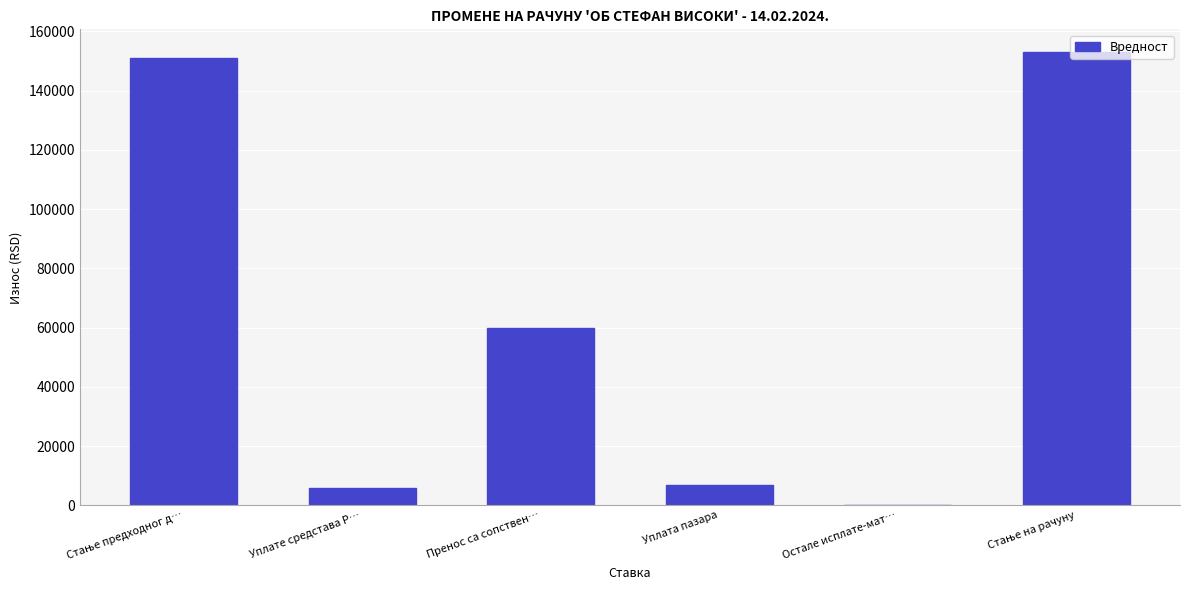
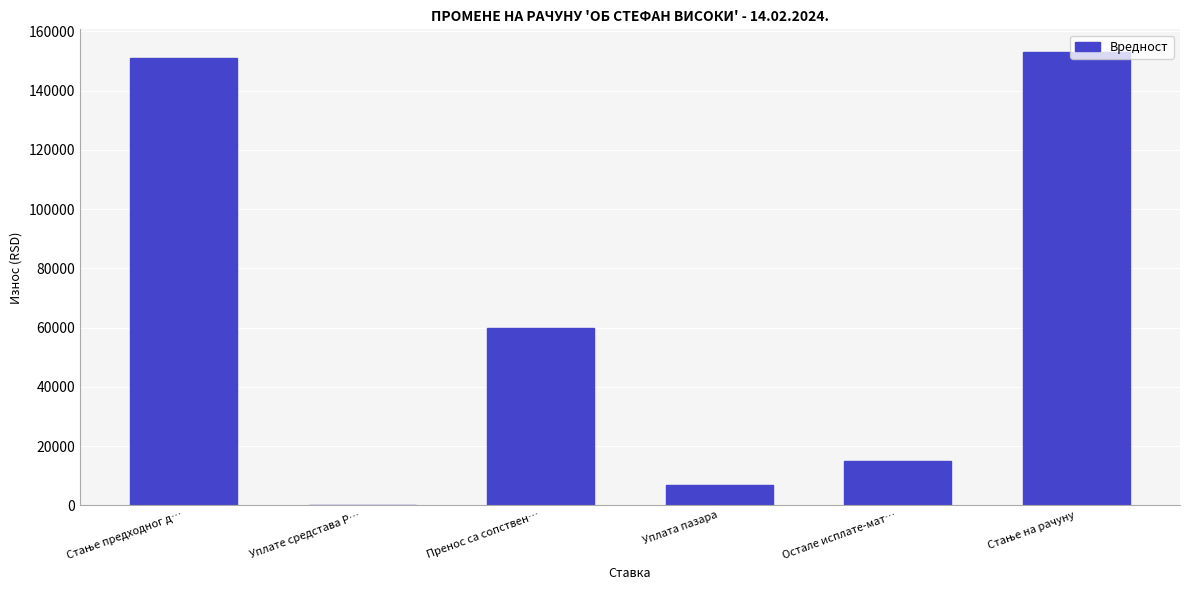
  {
    "Стање предходног д…": 151000,
-   "Уплате средстава Р…": 6000,
+   "Уплате средстава Р…": 0,
    "Пренос са сопствен…": 60000,
    "Уплата пазара": 7000,
-   "Остале исплате-мат…": 0
+   "Остале исплате-мат…": 15000
  }
